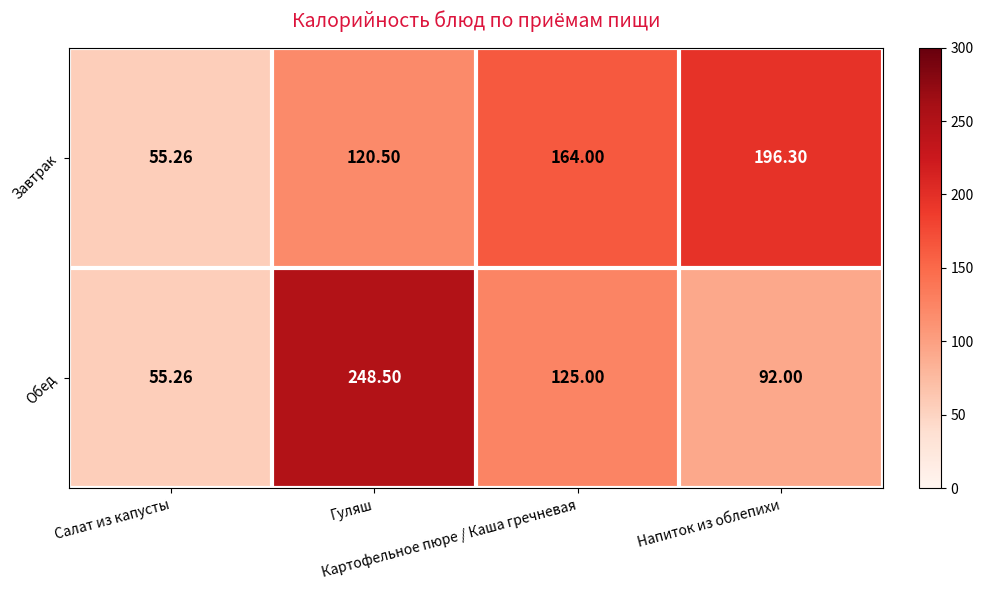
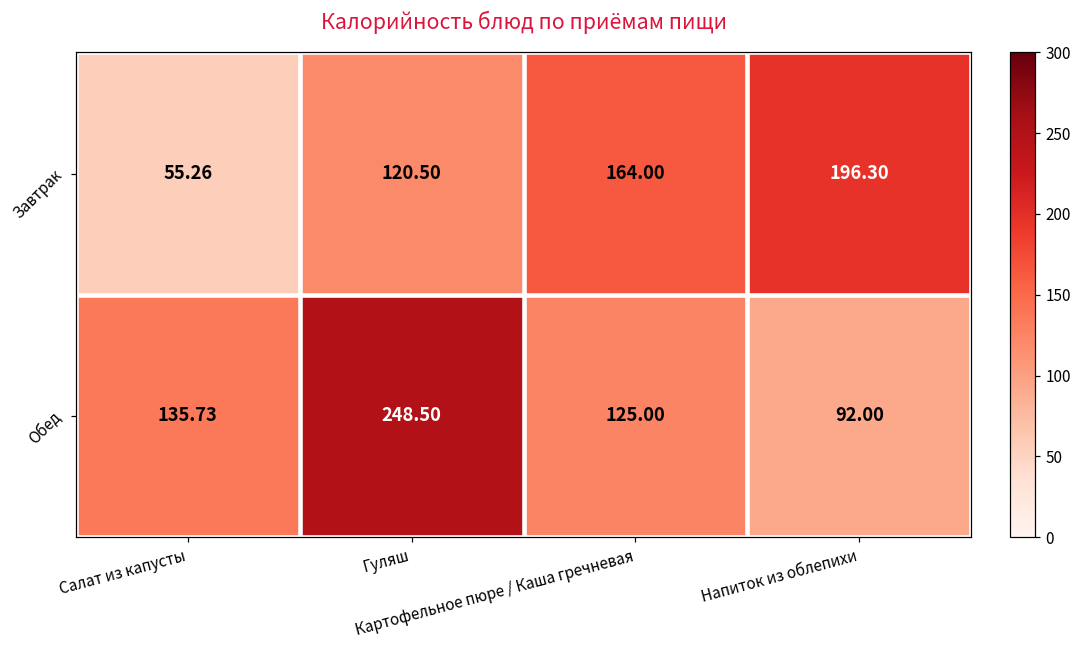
  {
    "Завтрак": {
      "Салат из капусты": 55.26,
      "Гуляш": 120.50,
      "Картофельное пюре / Каша гречневая": 164.00,
      "Напиток из облепихи": 196.30
    },
    "Обед": {
-     "Салат из капусты": 55.26,
+     "Салат из капусты": 135.73,
      "Гуляш": 248.50,
      "Картофельное пюре / Каша гречневая": 125.00,
      "Напиток из облепихи": 92.00
    }
  }
